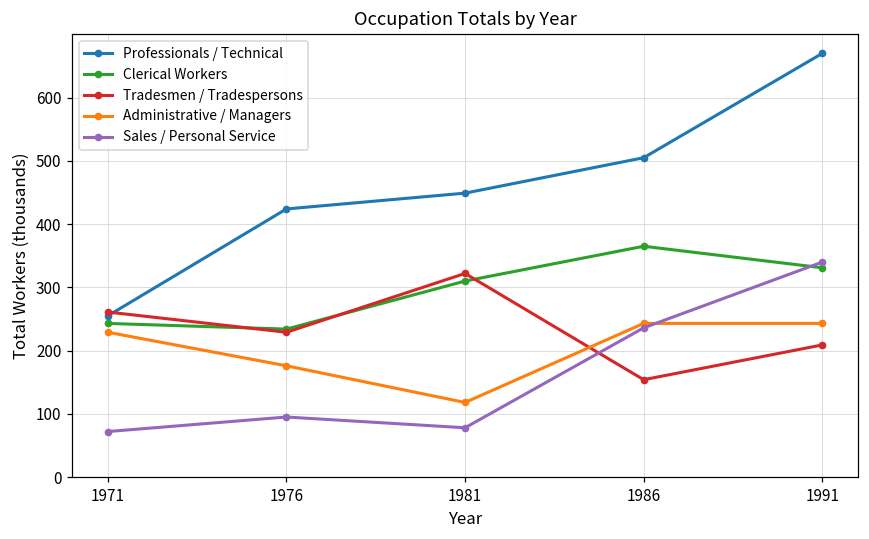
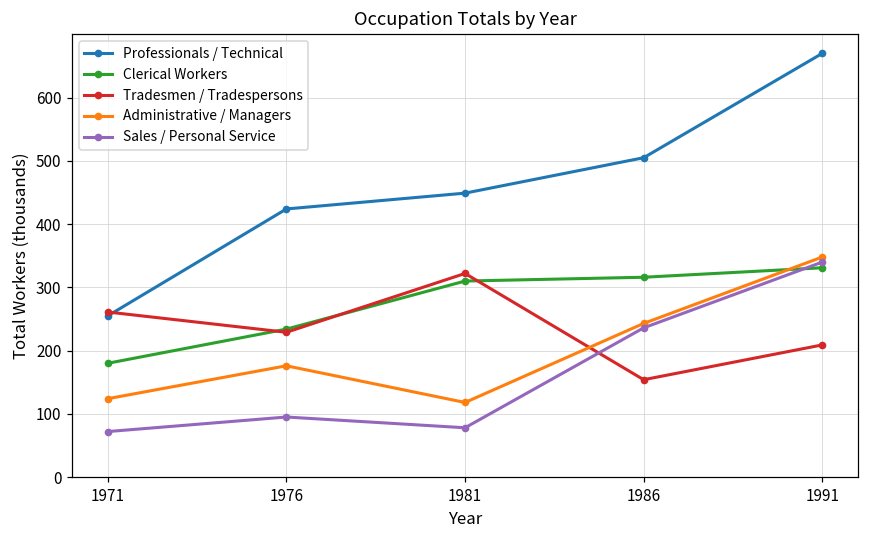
  {
    "Professionals / Technical": {
      "1971": 260,
      "1976": 420,
      "1981": 450,
      "1986": 510,
      "1991": 670
    },
    "Clerical Workers": {
-     "1971": 240,
+     "1971": 180,
      "1976": 230,
      "1981": 310,
-     "1986": 370,
+     "1986": 320,
      "1991": 330
    },
    "Tradesmen / Tradespersons": {
      "1971": 260,
      "1976": 230,
      "1981": 320,
      "1986": 150,
      "1991": 210
    },
    "Administrative / Managers": {
-     "1971": 230,
+     "1971": 120,
      "1976": 180,
      "1981": 120,
      "1986": 240,
-     "1991": 240
+     "1991": 350
    },
    "Sales / Personal Service": {
      "1971": 70,
      "1976": 100,
      "1981": 80,
      "1986": 240,
      "1991": 340
    }
  }
